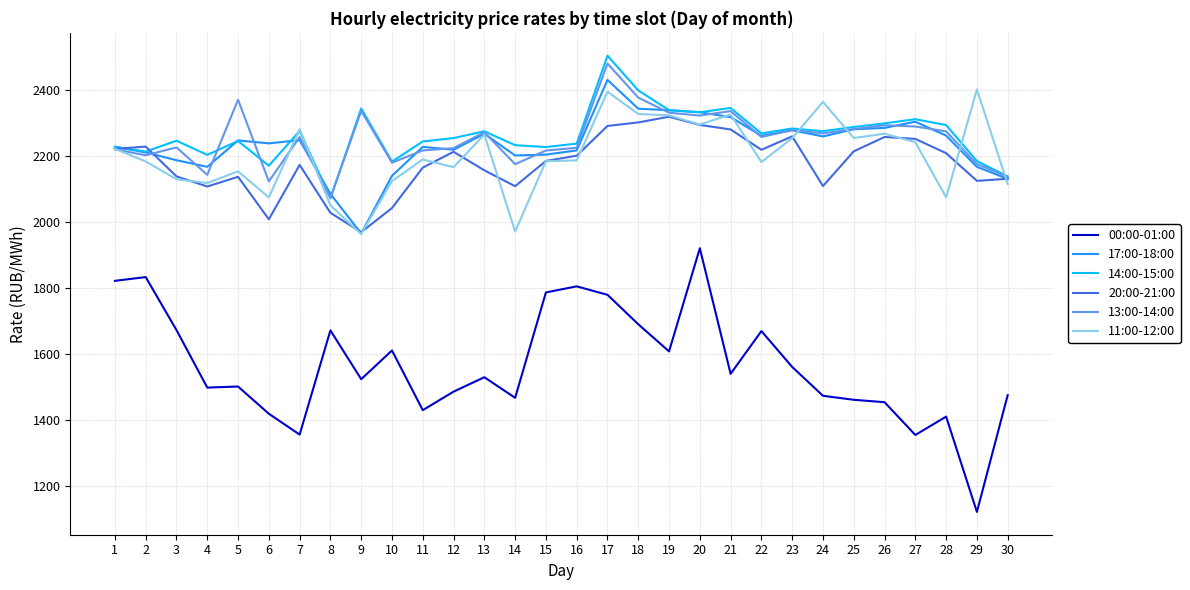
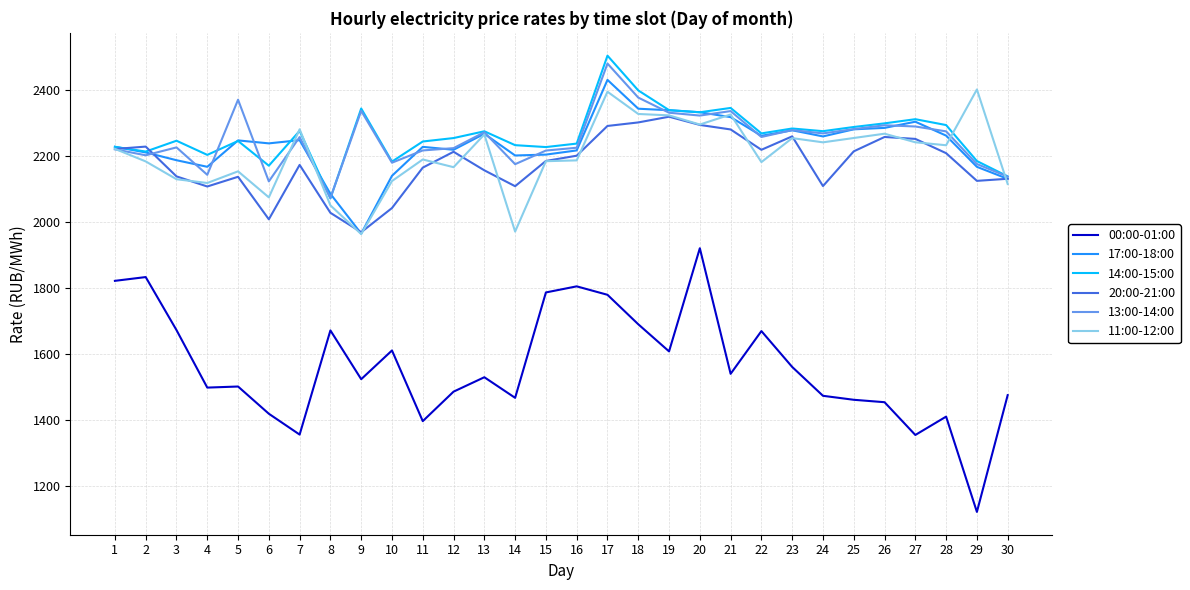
  {
    "00:00-01:00": {
      "1": 1820,
      "2": 1830,
      "3": 1670,
      "4": 1500,
      "5": 1500,
      "6": 1420,
      "7": 1360,
      "8": 1670,
      "9": 1520,
      "10": 1610,
-     "11": 1430,
+     "11": 1400,
      "12": 1490,
      "13": 1530,
      "14": 1470,
      "15": 1790,
      "16": 1810,
      "17": 1780,
      "18": 1690,
      "19": 1610,
      "20": 1920,
      "21": 1540,
      "22": 1670,
      "23": 1560,
      "24": 1470,
      "25": 1460,
      "26": 1450,
      "27": 1360,
      "28": 1410,
      "29": 1120,
      "30": 1480
    },
    "11:00-12:00": {
      "2": 2180,
      "3": 2130,
      "4": 2120,
      "5": 2150,
      "6": 2080,
      "8": 2050,
      "10": 2130,
      "11": 2190,
      "12": 2170,
      "14": 1970,
      "16": 2190,
      "17": 2400,
      "18": 2330,
      "21": 2330,
      "22": 2180,
-     "24": 2370,
+     "24": 2240,
      "25": 2260,
      "26": 2270,
      "27": 2240,
-     "28": 2080,
+     "28": 2230,
      "29": 2400,
      "30": 2120
    }
  }
